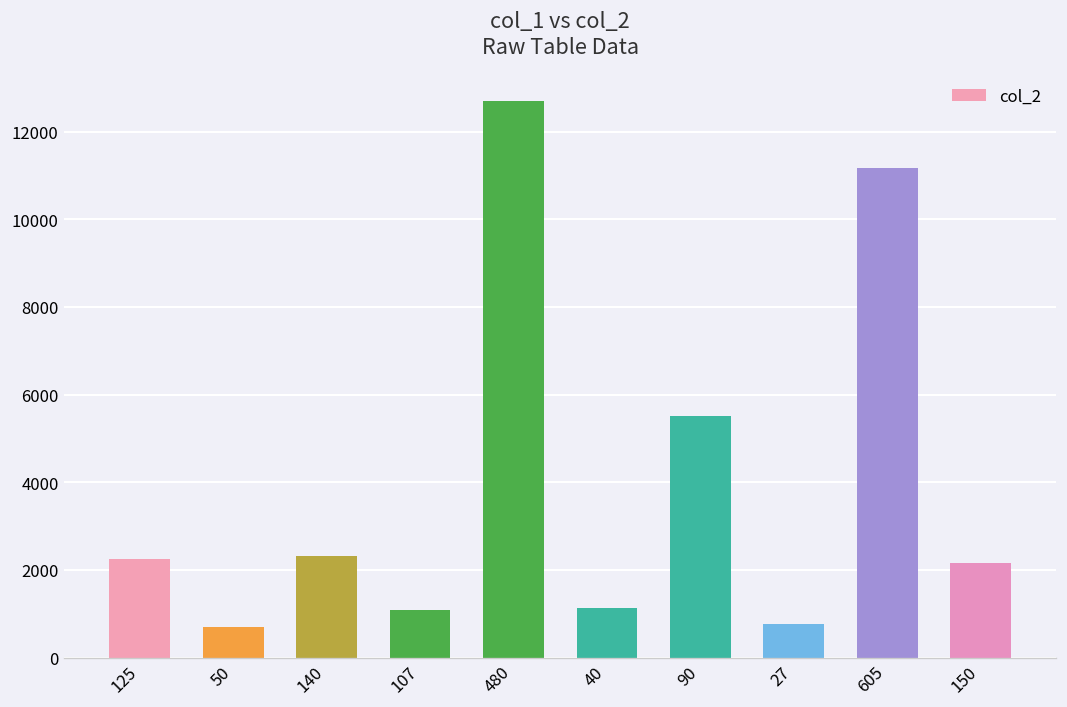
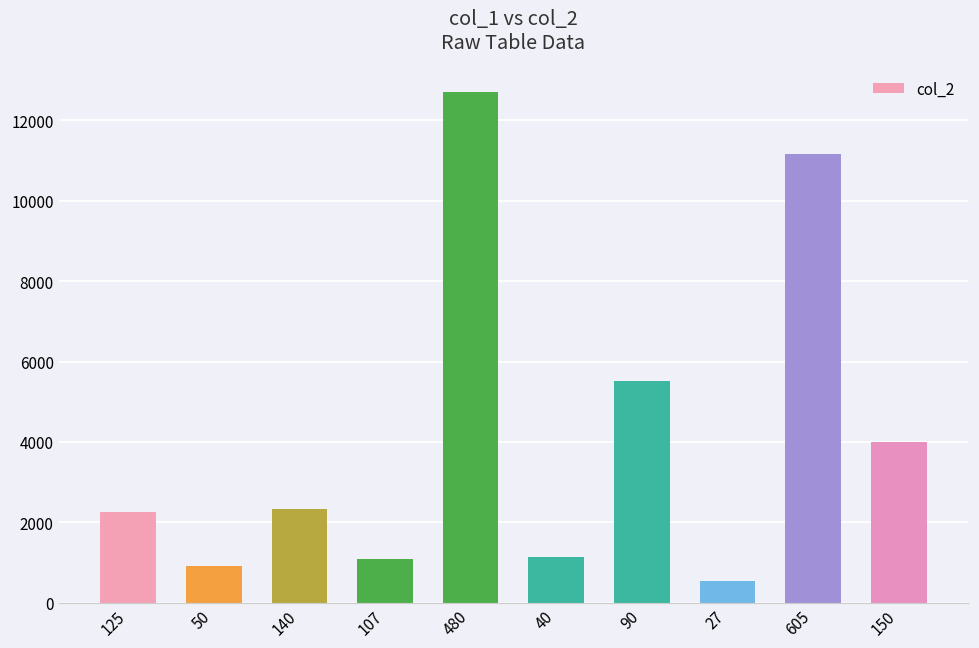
  {
    "125": 2200,
-   "50": 700,
+   "50": 900,
    "140": 2300,
    "107": 1100,
    "480": 12700,
    "40": 1100,
    "90": 5500,
-   "27": 800,
+   "27": 500,
    "605": 11200,
-   "150": 2200
+   "150": 4000
  }
